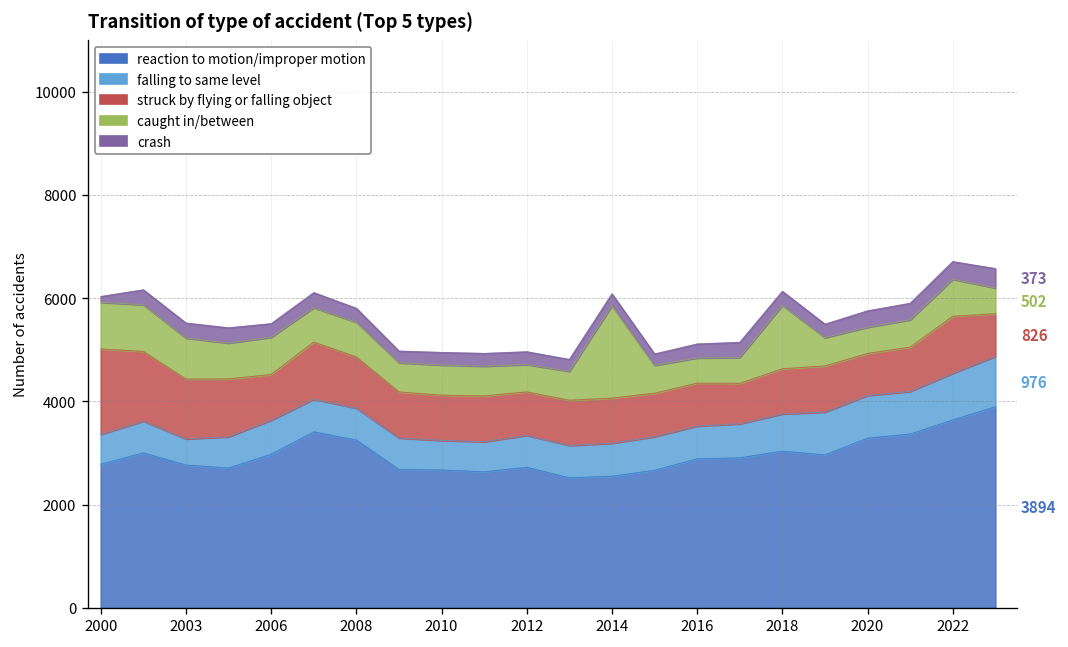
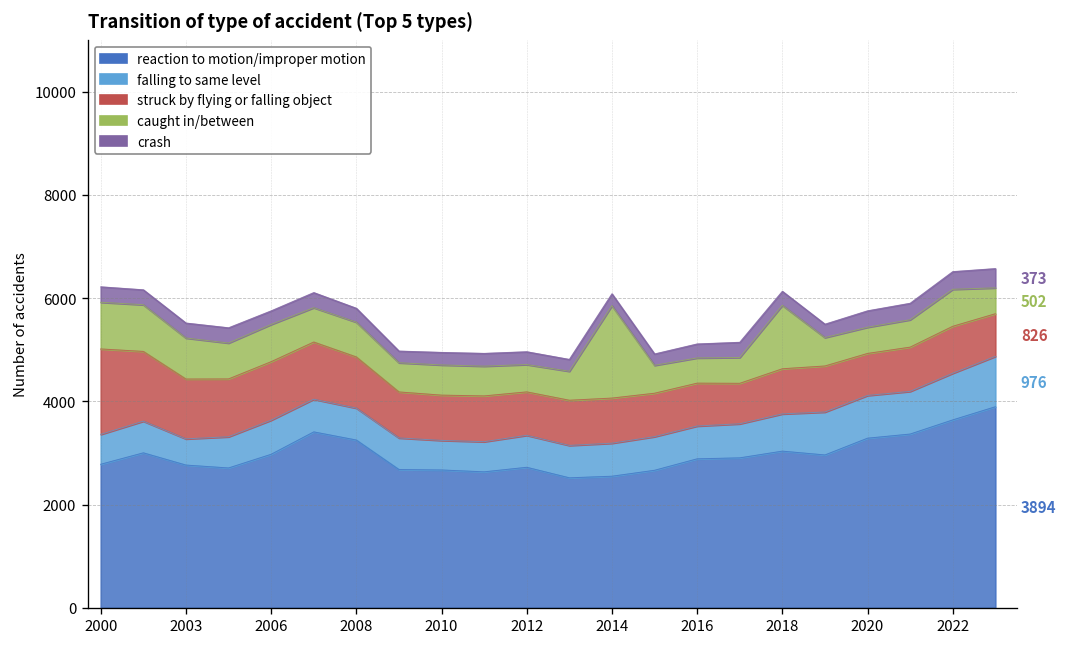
  {
    "struck by flying or falling object": {
      "2000": 1700,
      "2003": 1200,
-     "2006": 900,
+     "2006": 1100,
      "2008": 1000,
      "2010": 900,
      "2012": 800,
      "2014": 900,
      "2016": 800,
      "2018": 900,
      "2020": 800,
-     "2022": 1100
+     "2022": 900
    },
    "caught in/between": {
      "2000": 900,
      "2003": 800,
      "2006": 700,
      "2008": 700,
      "2010": 600,
      "2012": 500,
      "2014": 1800,
      "2016": 500,
      "2018": 1200,
      "2020": 500,
      "2022": 700
    },
    "crash": {
-     "2000": 100,
+     "2000": 300,
      "2003": 300,
      "2006": 300,
      "2008": 300,
      "2010": 200,
      "2012": 200,
      "2014": 200,
      "2016": 300,
      "2018": 300,
      "2020": 300,
      "2022": 300
    }
  }
